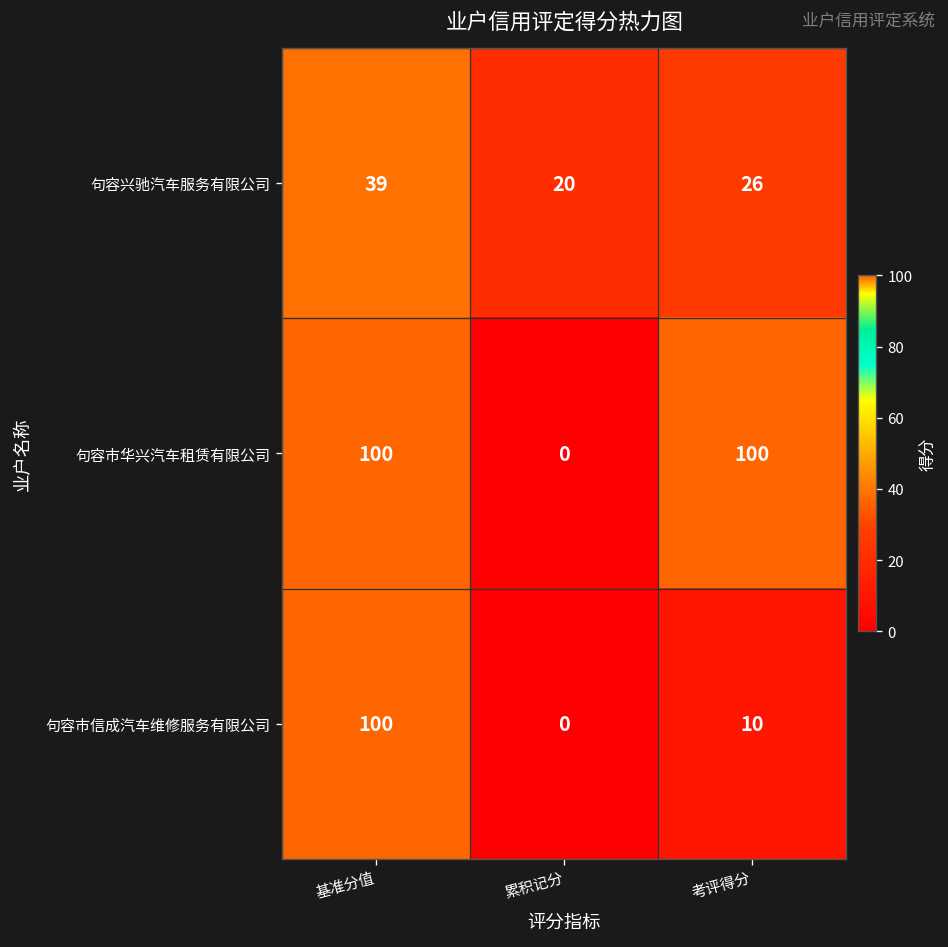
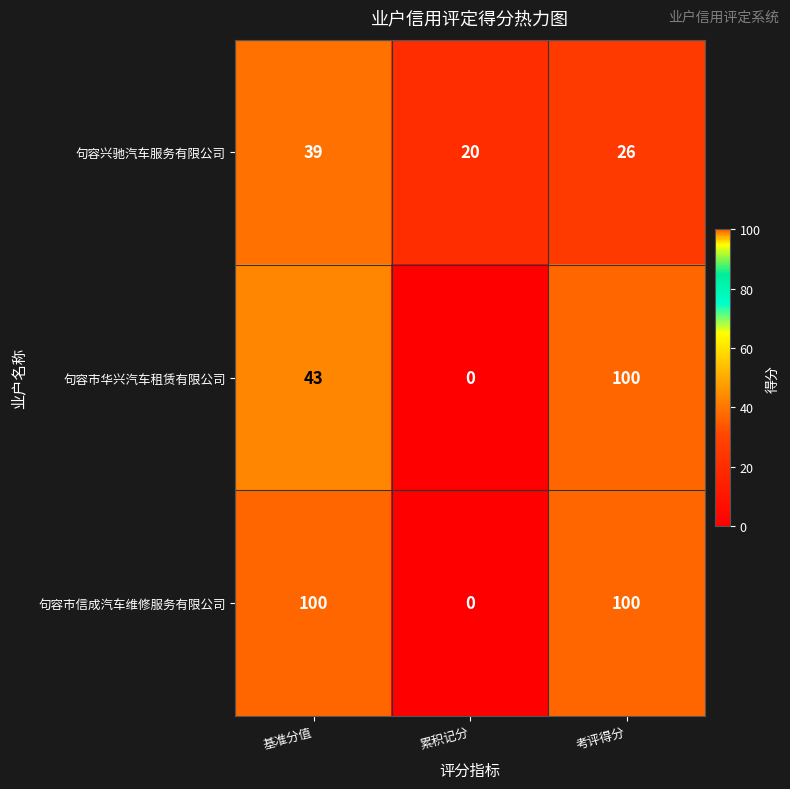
  {
    "句容兴驰汽车服务有限公司": {
      "基准分值": 39,
      "累积记分": 20,
      "考评得分": 26
    },
    "句容市华兴汽车租赁有限公司": {
-     "基准分值": 100,
+     "基准分值": 43,
      "累积记分": 0,
      "考评得分": 100
    },
    "句容市信成汽车维修服务有限公司": {
      "基准分值": 100,
      "累积记分": 0,
-     "考评得分": 10
+     "考评得分": 100
    }
  }
